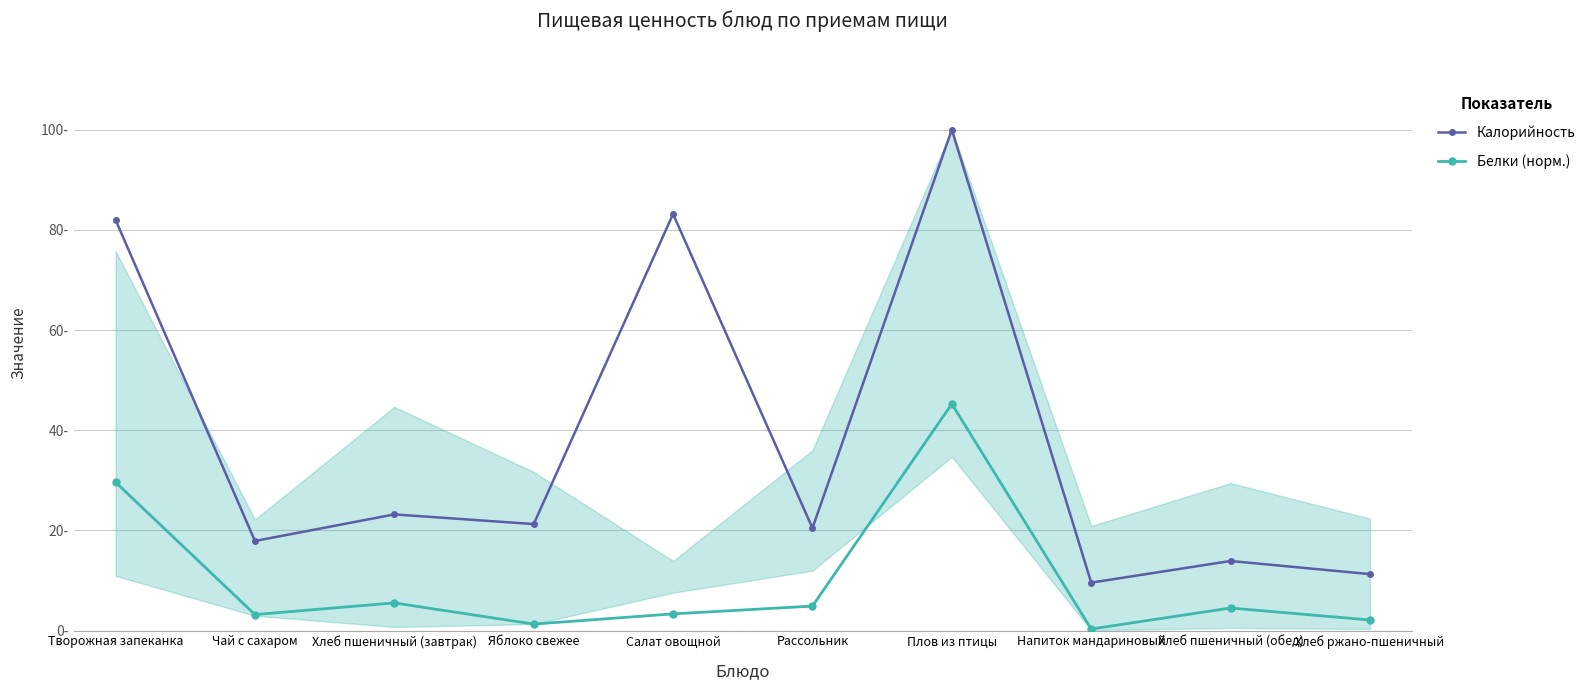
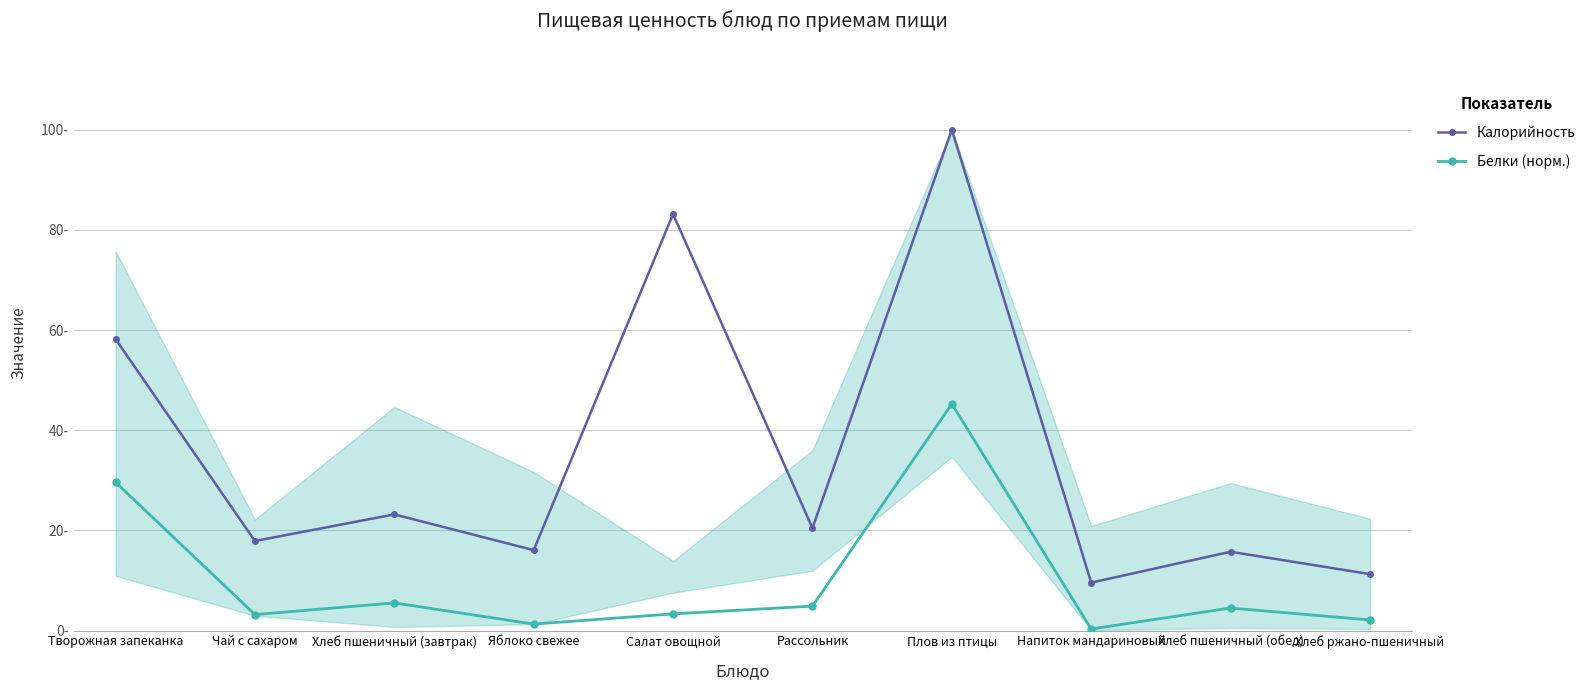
  {
    "Калорийность": {
-     "Творожная запеканка": "82-",
+     "Творожная запеканка": "58-",
      "Чай с сахаром": "18-",
      "Хлеб пшеничный (завтрак)": "23-",
-     "Яблоко свежее": "21-",
+     "Яблоко свежее": "16-",
      "Салат овощной": "83-",
      "Рассольник": "20-",
      "Напиток мандариновый": "10-",
-     "Хлеб пшеничный (обед)": "14-",
+     "Хлеб пшеничный (обед)": "16-",
      "Хлеб ржано-пшеничный": "11-"
    }
  }
